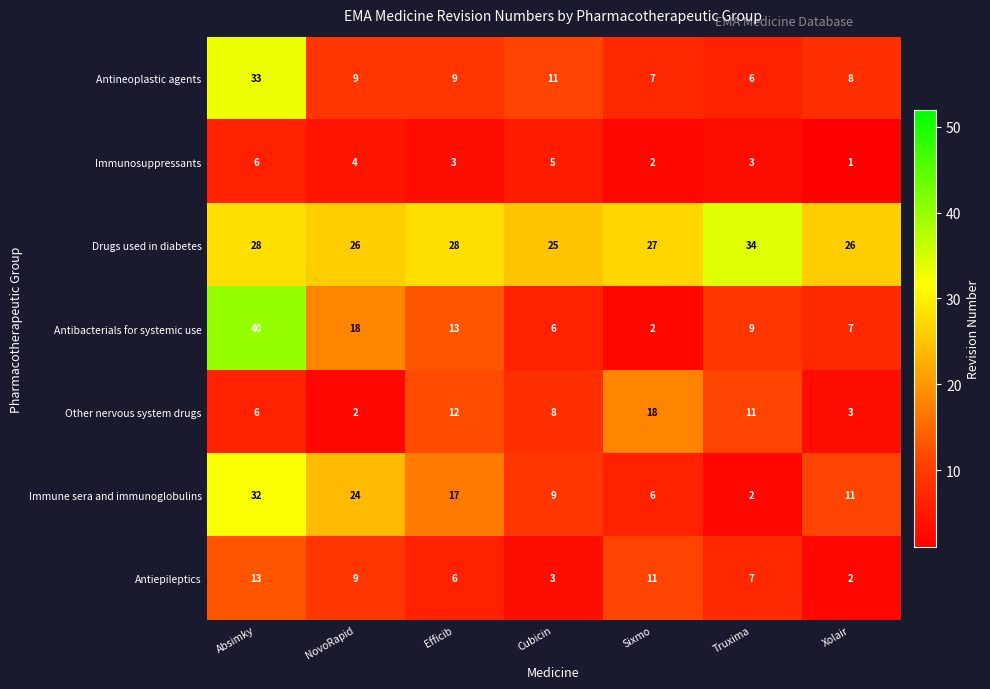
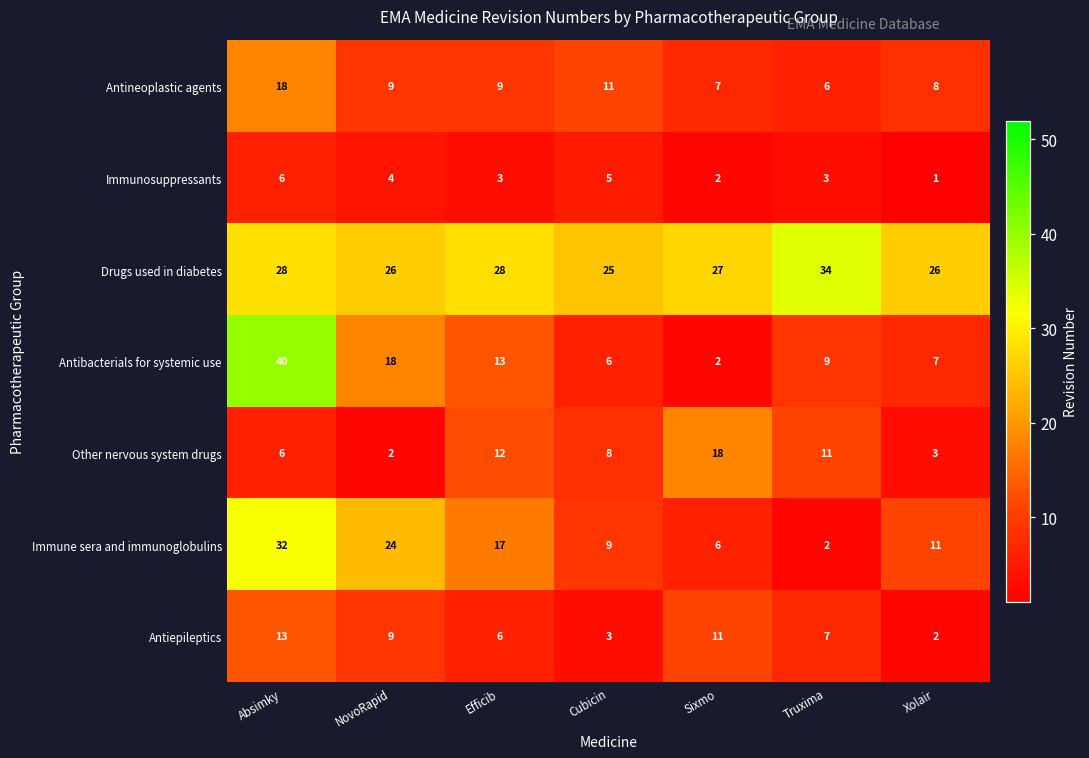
  {
    "Antineoplastic agents": {
-     "Absimky": 33,
+     "Absimky": 18,
      "NovoRapid": 9,
      "Efficib": 9,
      "Cubicin": 11,
      "Sixmo": 7,
      "Truxima": 6,
      "Xolair": 8
    },
    "Immunosuppressants": {
      "Absimky": 6,
      "NovoRapid": 4,
      "Efficib": 3,
      "Cubicin": 5,
      "Sixmo": 2,
      "Truxima": 3,
      "Xolair": 1
    },
    "Drugs used in diabetes": {
      "Absimky": 28,
      "NovoRapid": 26,
      "Efficib": 28,
      "Cubicin": 25,
      "Sixmo": 27,
      "Truxima": 34,
      "Xolair": 26
    },
    "Antibacterials for systemic use": {
      "Absimky": 40,
      "NovoRapid": 18,
      "Efficib": 13,
      "Cubicin": 6,
      "Sixmo": 2,
      "Truxima": 9,
      "Xolair": 7
    },
    "Other nervous system drugs": {
      "Absimky": 6,
      "NovoRapid": 2,
      "Efficib": 12,
      "Cubicin": 8,
      "Sixmo": 18,
      "Truxima": 11,
      "Xolair": 3
    },
    "Immune sera and immunoglobulins": {
      "Absimky": 32,
      "NovoRapid": 24,
      "Efficib": 17,
      "Cubicin": 9,
      "Sixmo": 6,
      "Truxima": 2,
      "Xolair": 11
    },
    "Antiepileptics": {
      "Absimky": 13,
      "NovoRapid": 9,
      "Efficib": 6,
      "Cubicin": 3,
      "Sixmo": 11,
      "Truxima": 7,
      "Xolair": 2
    }
  }
